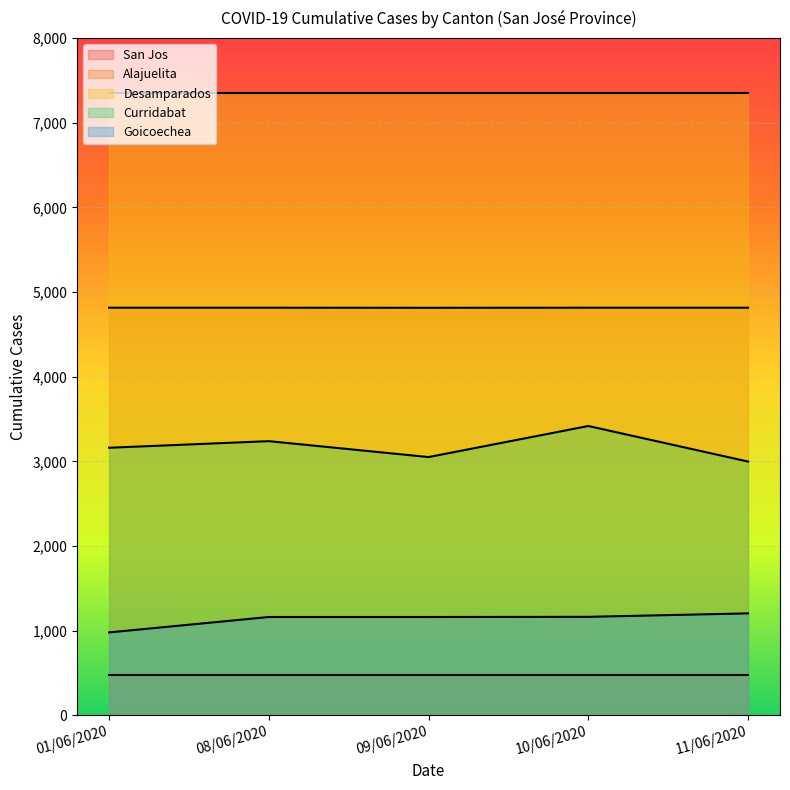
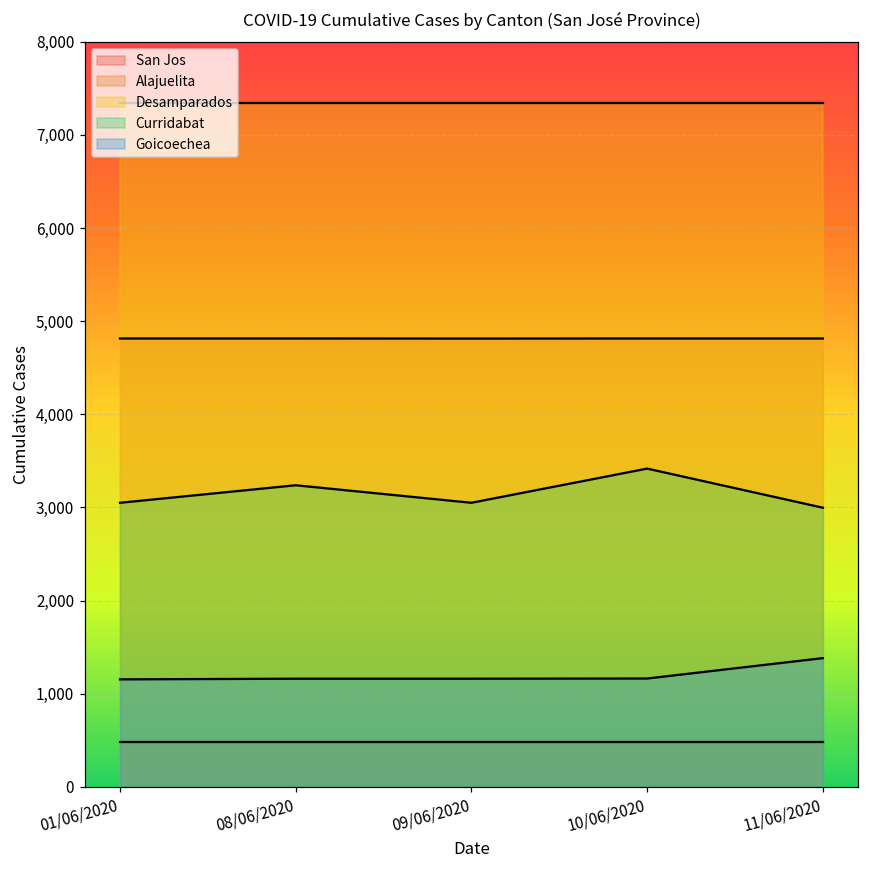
  {
    "Curridabat": {
-     "01/06/2020": "3,200",
+     "01/06/2020": "3,100",
      "08/06/2020": "3,200",
      "09/06/2020": "3,100",
      "10/06/2020": "3,400",
      "11/06/2020": "3,000"
    },
    "Goicoechea": {
-     "01/06/2020": "1,000",
+     "01/06/2020": "1,200",
      "08/06/2020": "1,200",
      "09/06/2020": "1,200",
      "10/06/2020": "1,200",
-     "11/06/2020": "1,200"
+     "11/06/2020": "1,400"
    }
  }
